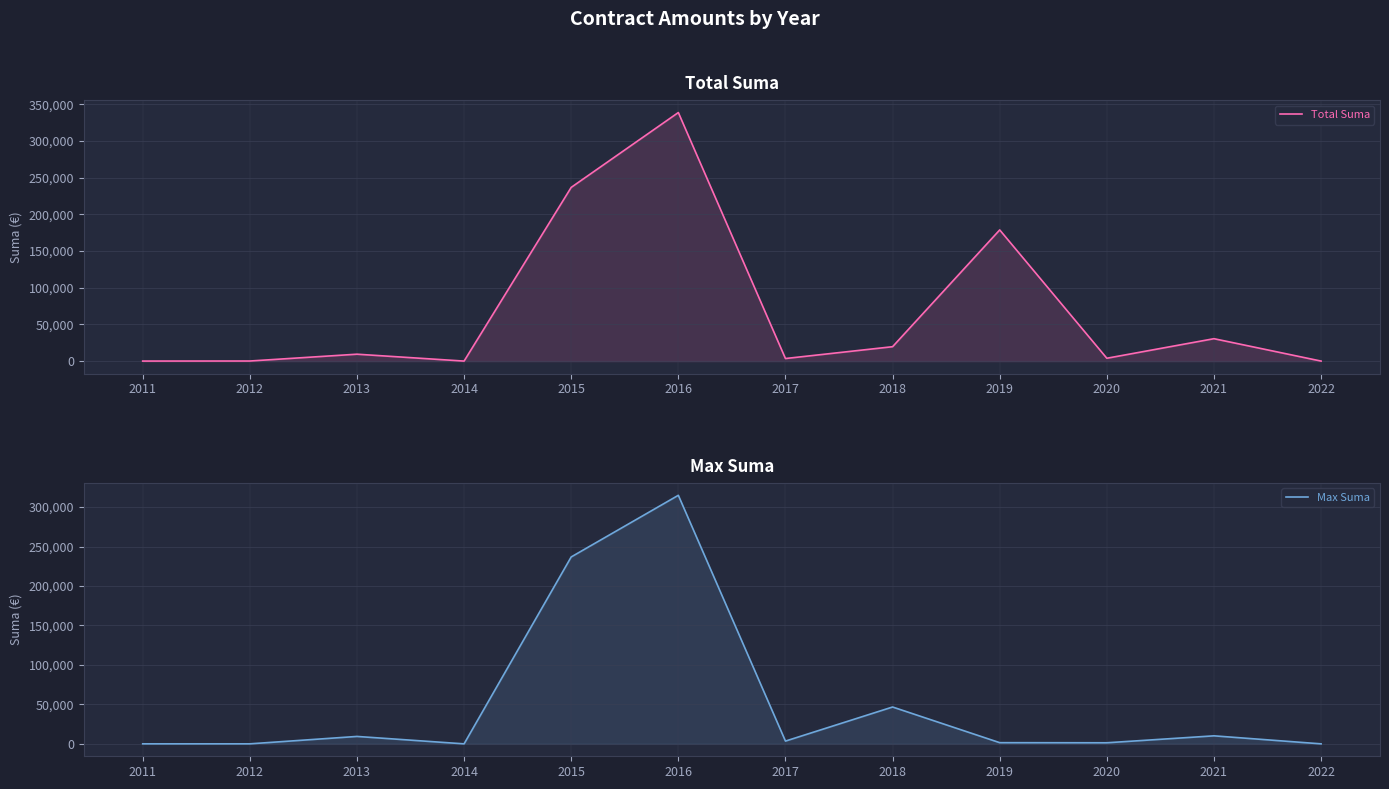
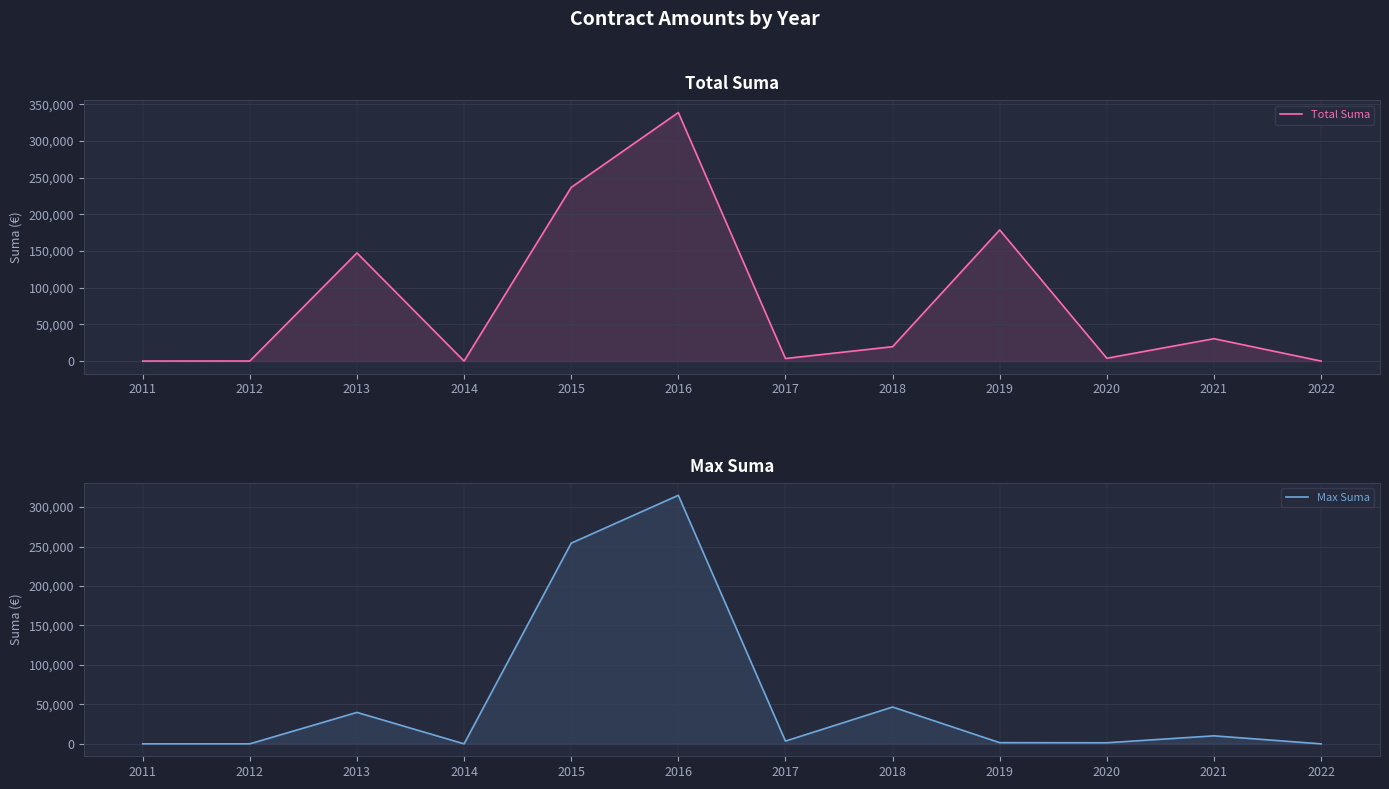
  {
    "Total Suma": {
      "2011": "0",
      "2012": "0",
-     "2013": "10,000",
+     "2013": "150,000",
      "2014": "0",
      "2015": "240,000",
      "2016": "340,000",
      "2017": "0",
      "2018": "20,000",
      "2019": "180,000",
      "2020": "0",
      "2021": "30,000",
      "2022": "0"
    },
    "Max Suma": {
      "2011": "0",
      "2012": "0",
-     "2013": "10,000",
+     "2013": "40,000",
      "2014": "0",
-     "2015": "240,000",
+     "2015": "250,000",
      "2016": "310,000",
      "2017": "0",
      "2018": "50,000",
      "2019": "0",
      "2020": "0",
      "2021": "10,000",
      "2022": "0"
    }
  }
